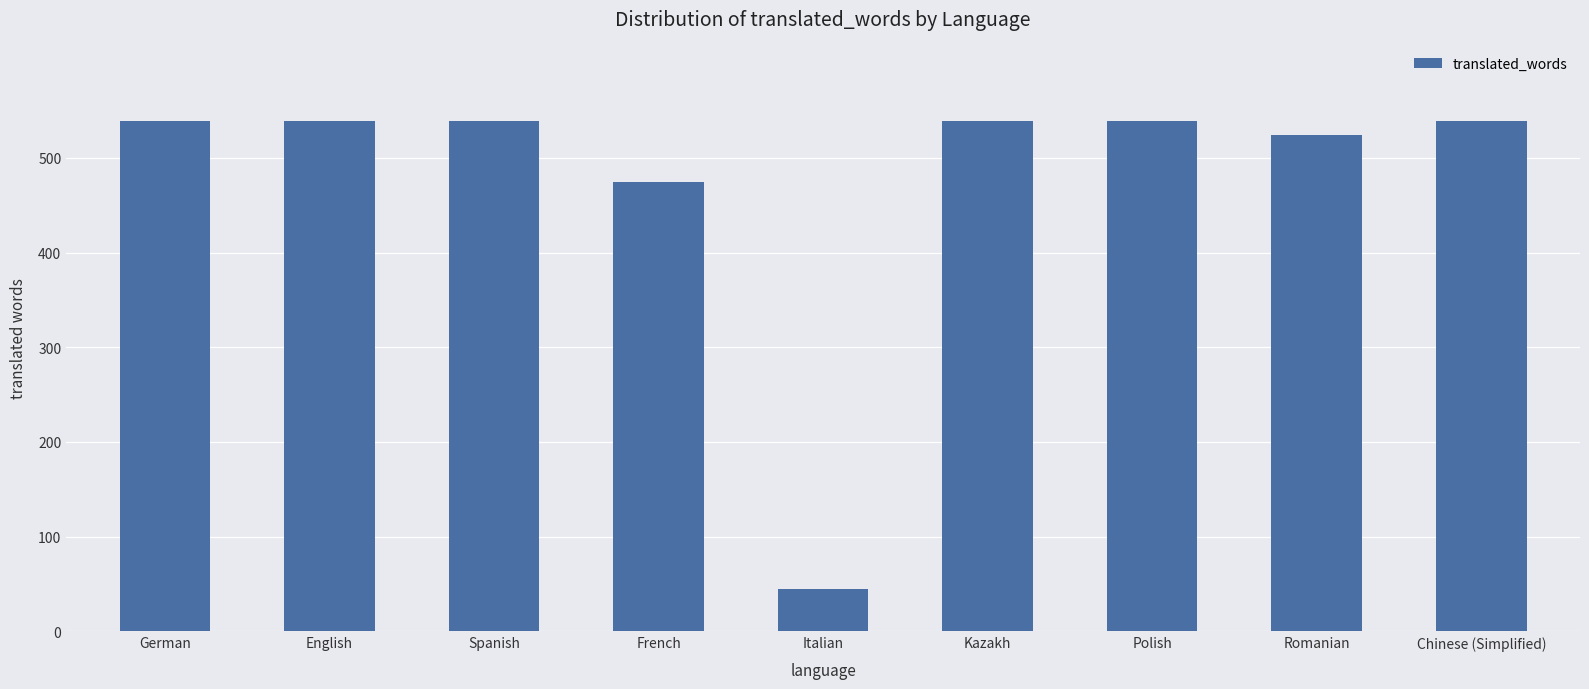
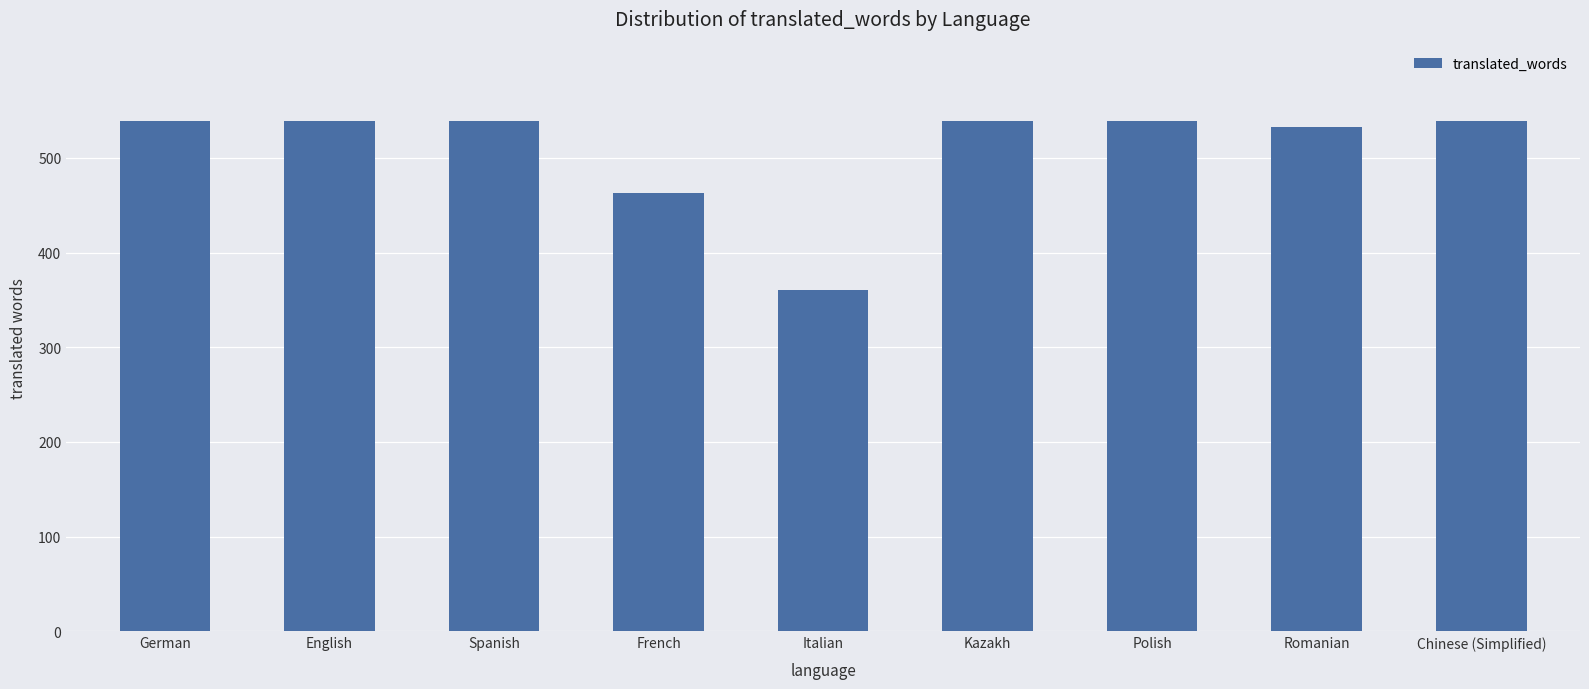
  {
    "German": 540,
    "English": 540,
    "Spanish": 540,
-   "French": 480,
-   "Italian": 50,
+   "French": 460,
+   "Italian": 360,
    "Kazakh": 540,
    "Polish": 540,
-   "Romanian": 520,
+   "Romanian": 530,
    "Chinese (Simplified)": 540
  }
